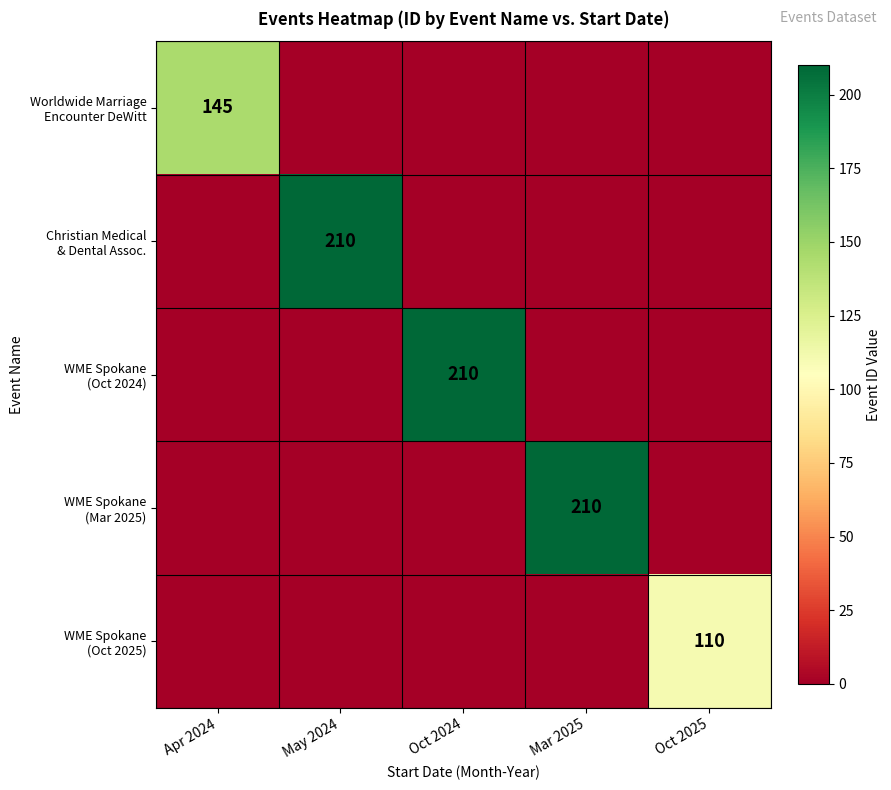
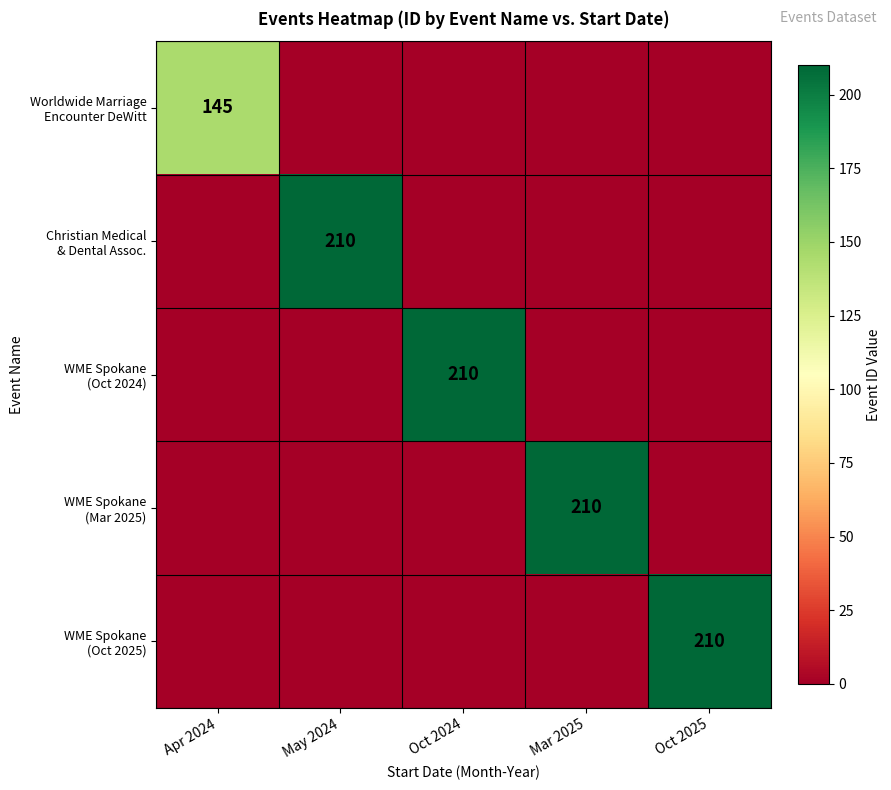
  {
    "Worldwide Marriage Encounter DeWitt": {
      "Apr 2024": 145
    },
    "Christian Medical & Dental Assoc.": {
      "May 2024": 210
    },
    "WME Spokane (Oct 2024)": {
      "Oct 2024": 210
    },
    "WME Spokane (Mar 2025)": {
      "Mar 2025": 210
    },
    "WME Spokane (Oct 2025)": {
-     "Oct 2025": 110
+     "Oct 2025": 210
    }
  }
